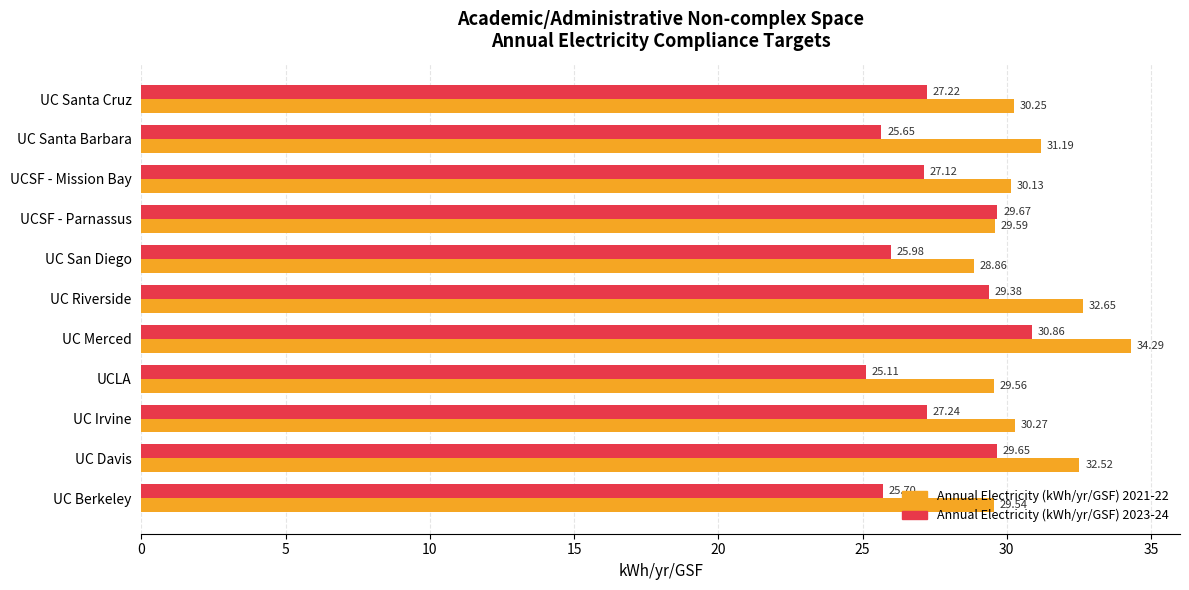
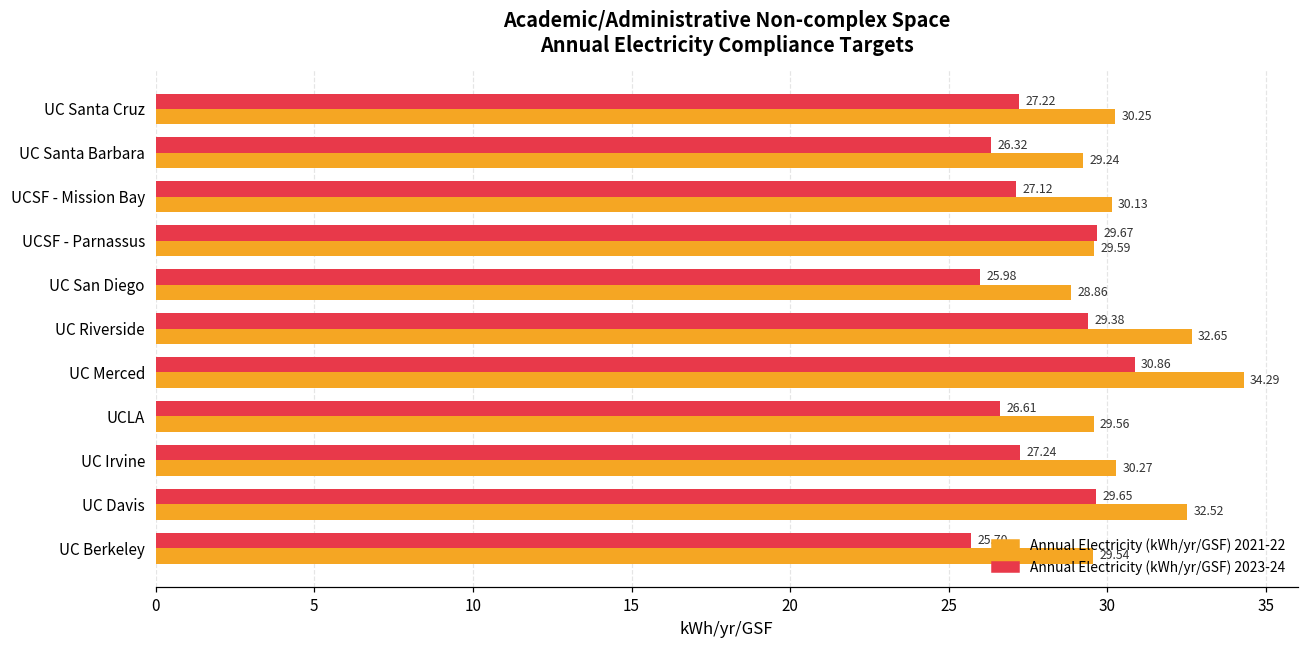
  {
    "Annual Electricity (kWh/yr/GSF) 2021-22": {
      "UC Santa Cruz": 30.25,
-     "UC Santa Barbara": 31.19,
+     "UC Santa Barbara": 29.24,
      "UCSF - Mission Bay": 30.13,
      "UCSF - Parnassus": 29.59,
      "UC San Diego": 28.86,
      "UC Riverside": 32.65,
      "UC Merced": 34.29,
      "UCLA": 29.56,
      "UC Irvine": 30.27,
      "UC Davis": 32.52,
      "UC Berkeley": 29.54
    },
    "Annual Electricity (kWh/yr/GSF) 2023-24": {
      "UC Santa Cruz": 27.22,
-     "UC Santa Barbara": 25.65,
+     "UC Santa Barbara": 26.32,
      "UCSF - Mission Bay": 27.12,
      "UCSF - Parnassus": 29.67,
      "UC San Diego": 25.98,
      "UC Riverside": 29.38,
      "UC Merced": 30.86,
-     "UCLA": 25.11,
+     "UCLA": 26.61,
      "UC Irvine": 27.24,
      "UC Davis": 29.65,
      "UC Berkeley": 25.70
    }
  }
